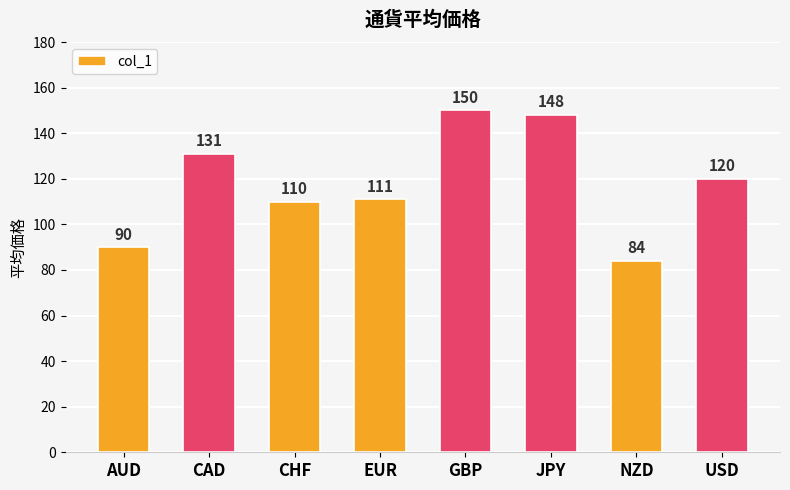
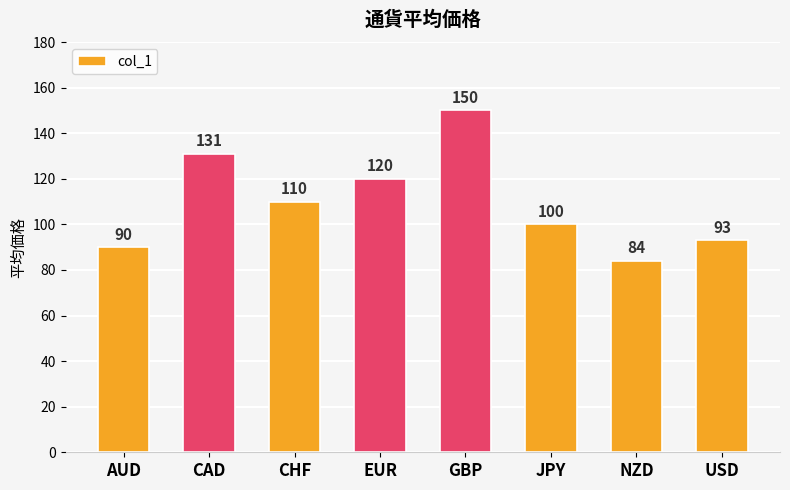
  {
    "AUD": 90,
    "CAD": 131,
    "CHF": 110,
-   "EUR": 111,
+   "EUR": 120,
    "GBP": 150,
-   "JPY": 148,
+   "JPY": 100,
    "NZD": 84,
-   "USD": 120
+   "USD": 93
  }
